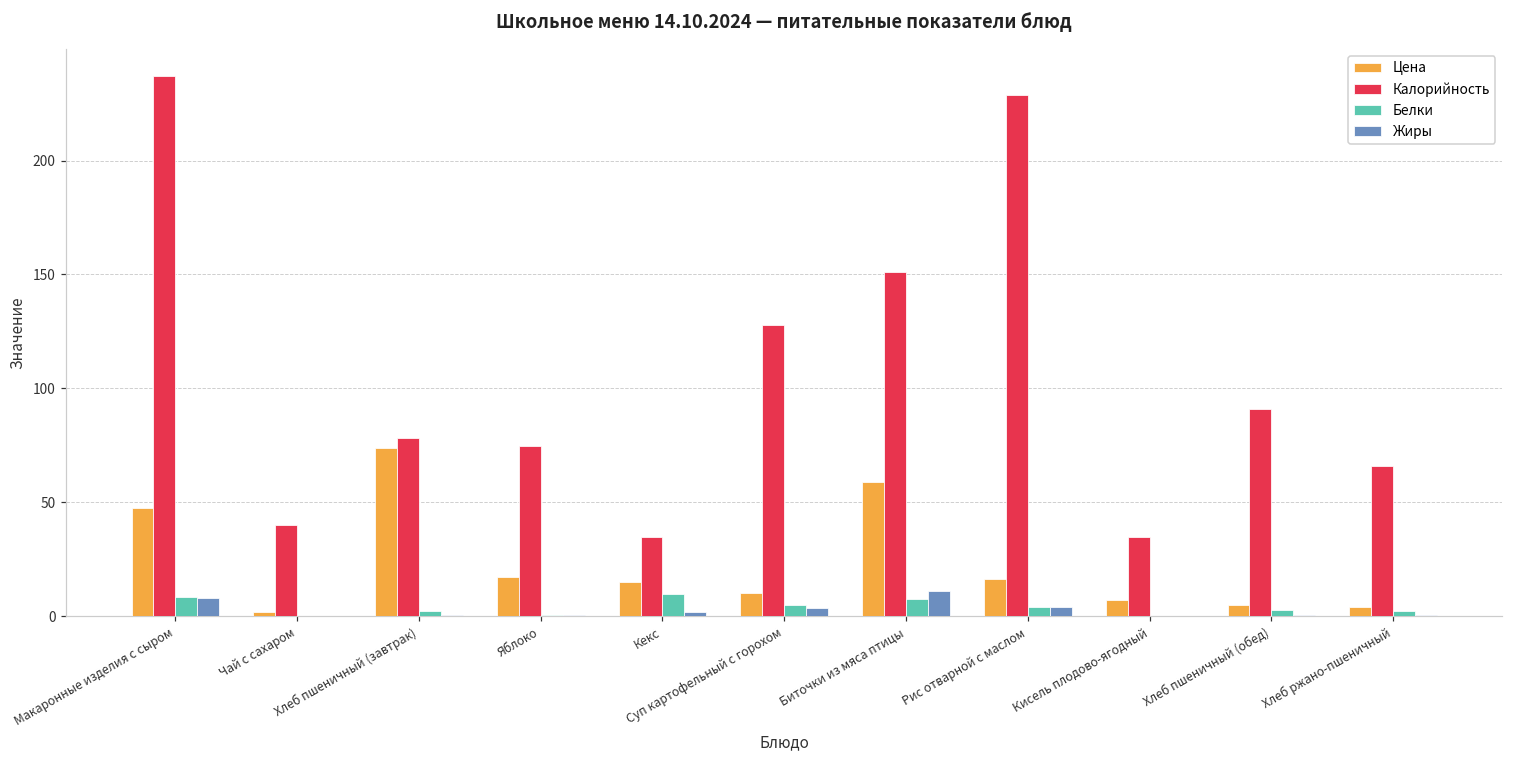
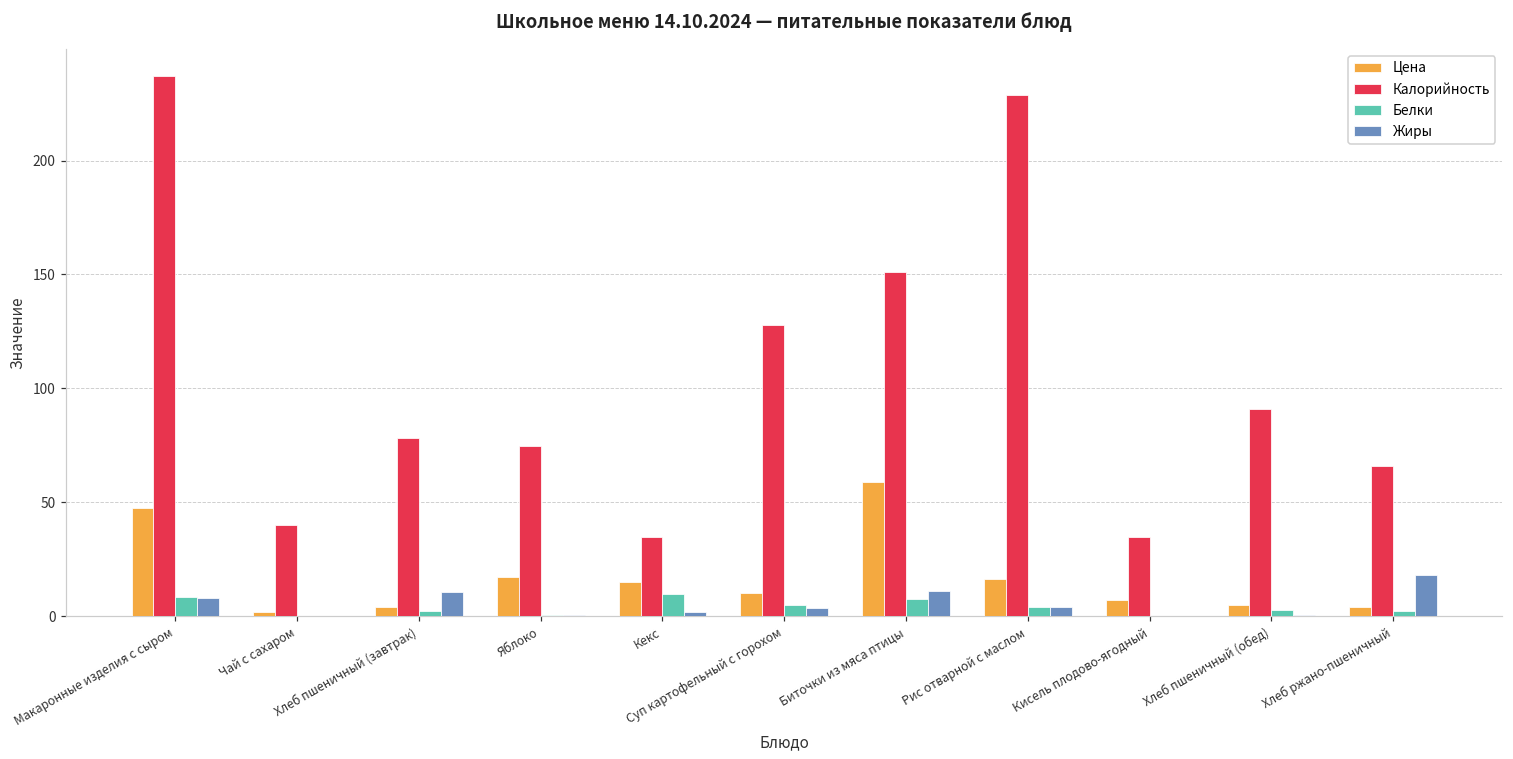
  {
    "Цена": {
      "Макаронные изделия с сыром": 47,
      "Чай с сахаром": 2,
-     "Хлеб пшеничный (завтрак)": 74,
+     "Хлеб пшеничный (завтрак)": 4,
      "Яблоко": 17,
      "Кекс": 15,
      "Суп картофельный с горохом": 10,
      "Биточки из мяса птицы": 59,
      "Рис отварной с маслом": 16,
      "Кисель плодово-ягодный": 7,
      "Хлеб пшеничный (обед)": 5,
      "Хлеб ржано-пшеничный": 4
    },
    "Калорийность": {
      "Макаронные изделия с сыром": 237,
      "Чай с сахаром": 40,
      "Хлеб пшеничный (завтрак)": 78,
      "Яблоко": 75,
      "Кекс": 35,
      "Суп картофельный с горохом": 128,
      "Биточки из мяса птицы": 151,
      "Рис отварной с маслом": 229,
      "Кисель плодово-ягодный": 35,
      "Хлеб пшеничный (обед)": 91,
      "Хлеб ржано-пшеничный": 66
    },
    "Белки": {
      "Макаронные изделия с сыром": 8,
      "Чай с сахаром": 0,
      "Хлеб пшеничный (завтрак)": 2,
      "Кекс": 10,
      "Суп картофельный с горохом": 5,
      "Биточки из мяса птицы": 7,
      "Рис отварной с маслом": 4,
      "Хлеб пшеничный (обед)": 3,
      "Хлеб ржано-пшеничный": 2
    },
    "Жиры": {
      "Макаронные изделия с сыром": 8,
      "Чай с сахаром": 0,
-     "Хлеб пшеничный (завтрак)": 0,
+     "Хлеб пшеничный (завтрак)": 10,
      "Кекс": 2,
      "Суп картофельный с горохом": 4,
      "Биточки из мяса птицы": 11,
      "Рис отварной с маслом": 4,
-     "Хлеб ржано-пшеничный": 0
+     "Хлеб ржано-пшеничный": 18
    }
  }
